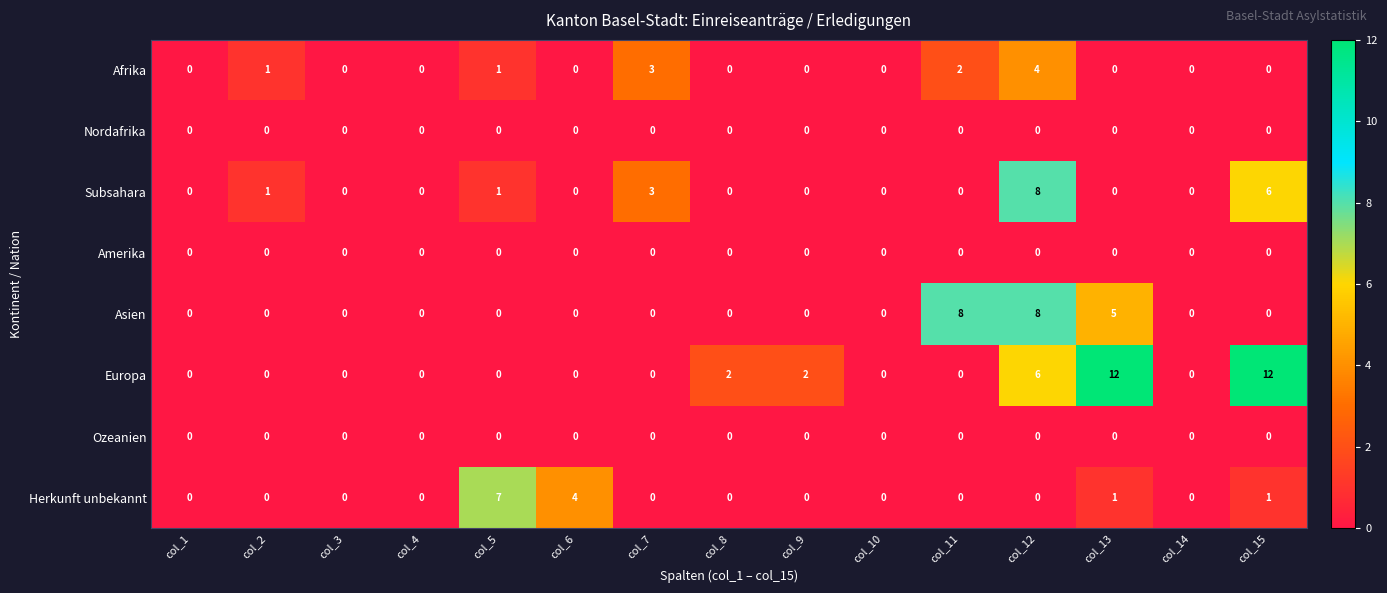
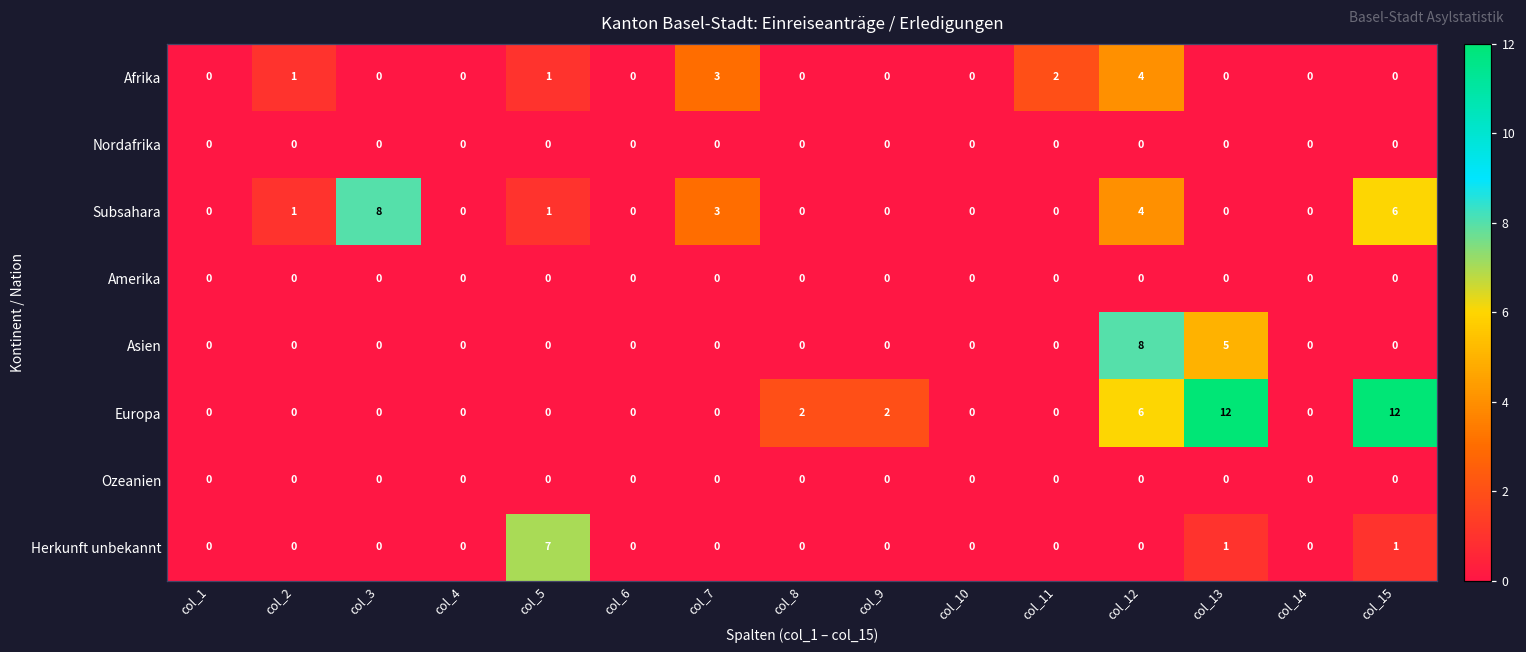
  {
    "Afrika": {
      "col_1": 0,
      "col_2": 1,
      "col_3": 0,
      "col_4": 0,
      "col_5": 1,
      "col_6": 0,
      "col_7": 3,
      "col_8": 0,
      "col_9": 0,
      "col_10": 0,
      "col_11": 2,
      "col_12": 4,
      "col_13": 0,
      "col_14": 0,
      "col_15": 0
    },
    "Nordafrika": {
      "col_1": 0,
      "col_2": 0,
      "col_3": 0,
      "col_4": 0,
      "col_5": 0,
      "col_6": 0,
      "col_7": 0,
      "col_8": 0,
      "col_9": 0,
      "col_10": 0,
      "col_11": 0,
      "col_12": 0,
      "col_13": 0,
      "col_14": 0,
      "col_15": 0
    },
    "Subsahara": {
      "col_1": 0,
      "col_2": 1,
-     "col_3": 0,
+     "col_3": 8,
      "col_4": 0,
      "col_5": 1,
      "col_6": 0,
      "col_7": 3,
      "col_8": 0,
      "col_9": 0,
      "col_10": 0,
      "col_11": 0,
-     "col_12": 8,
+     "col_12": 4,
      "col_13": 0,
      "col_14": 0,
      "col_15": 6
    },
    "Amerika": {
      "col_1": 0,
      "col_2": 0,
      "col_3": 0,
      "col_4": 0,
      "col_5": 0,
      "col_6": 0,
      "col_7": 0,
      "col_8": 0,
      "col_9": 0,
      "col_10": 0,
      "col_11": 0,
      "col_12": 0,
      "col_13": 0,
      "col_14": 0,
      "col_15": 0
    },
    "Asien": {
      "col_1": 0,
      "col_2": 0,
      "col_3": 0,
      "col_4": 0,
      "col_5": 0,
      "col_6": 0,
      "col_7": 0,
      "col_8": 0,
      "col_9": 0,
      "col_10": 0,
-     "col_11": 8,
+     "col_11": 0,
      "col_12": 8,
      "col_13": 5,
      "col_14": 0,
      "col_15": 0
    },
    "Europa": {
      "col_1": 0,
      "col_2": 0,
      "col_3": 0,
      "col_4": 0,
      "col_5": 0,
      "col_6": 0,
      "col_7": 0,
      "col_8": 2,
      "col_9": 2,
      "col_10": 0,
      "col_11": 0,
      "col_12": 6,
      "col_13": 12,
      "col_14": 0,
      "col_15": 12
    },
    "Ozeanien": {
      "col_1": 0,
      "col_2": 0,
      "col_3": 0,
      "col_4": 0,
      "col_5": 0,
      "col_6": 0,
      "col_7": 0,
      "col_8": 0,
      "col_9": 0,
      "col_10": 0,
      "col_11": 0,
      "col_12": 0,
      "col_13": 0,
      "col_14": 0,
      "col_15": 0
    },
    "Herkunft unbekannt": {
      "col_1": 0,
      "col_2": 0,
      "col_3": 0,
      "col_4": 0,
      "col_5": 7,
-     "col_6": 4,
+     "col_6": 0,
      "col_7": 0,
      "col_8": 0,
      "col_9": 0,
      "col_10": 0,
      "col_11": 0,
      "col_12": 0,
      "col_13": 1,
      "col_14": 0,
      "col_15": 1
    }
  }
